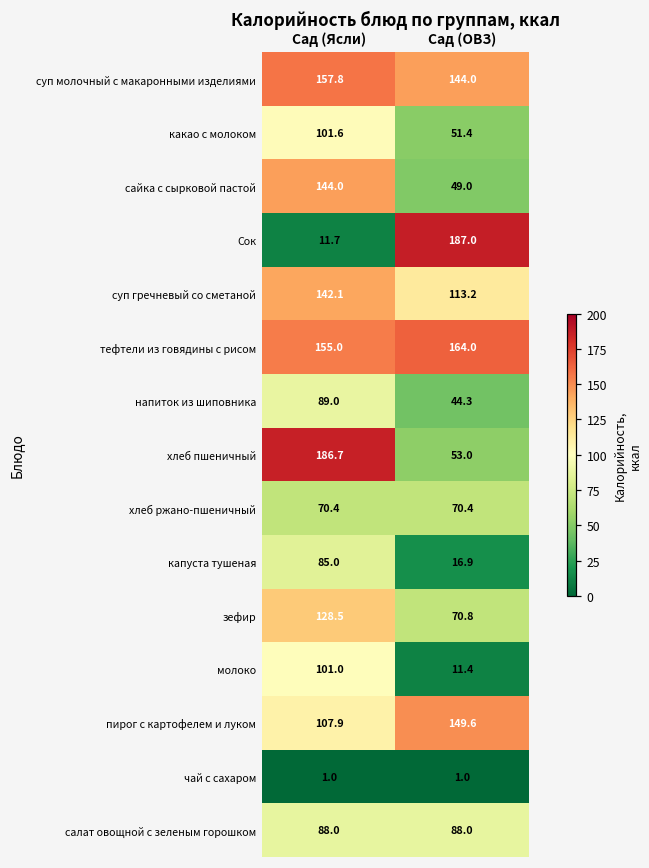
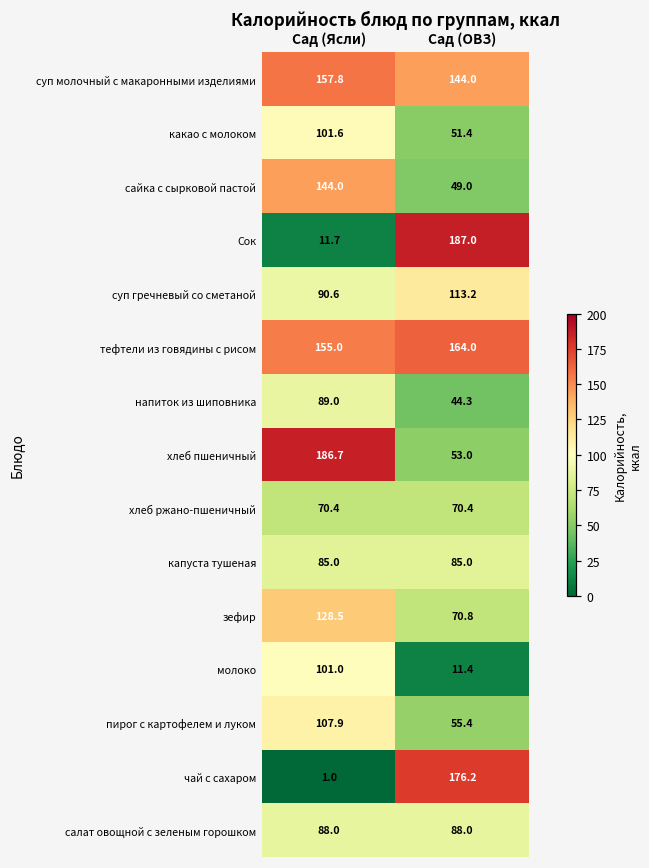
  {
    "суп молочный с макаронными изделиями": {
      "Сад (Ясли)": 157.8,
      "Сад (ОВЗ)": 144.0
    },
    "какао с молоком": {
      "Сад (Ясли)": 101.6,
      "Сад (ОВЗ)": 51.4
    },
    "сайка с сырковой пастой": {
      "Сад (Ясли)": 144.0,
      "Сад (ОВЗ)": 49.0
    },
    "Сок": {
      "Сад (Ясли)": 11.7,
      "Сад (ОВЗ)": 187.0
    },
    "суп гречневый со сметаной": {
-     "Сад (Ясли)": 142.1,
+     "Сад (Ясли)": 90.6,
      "Сад (ОВЗ)": 113.2
    },
    "тефтели из говядины с рисом": {
      "Сад (Ясли)": 155.0,
      "Сад (ОВЗ)": 164.0
    },
    "напиток из шиповника": {
      "Сад (Ясли)": 89.0,
      "Сад (ОВЗ)": 44.3
    },
    "хлеб пшеничный": {
      "Сад (Ясли)": 186.7,
      "Сад (ОВЗ)": 53.0
    },
    "хлеб ржано-пшеничный": {
      "Сад (Ясли)": 70.4,
      "Сад (ОВЗ)": 70.4
    },
    "капуста тушеная": {
      "Сад (Ясли)": 85.0,
-     "Сад (ОВЗ)": 16.9
+     "Сад (ОВЗ)": 85.0
    },
    "зефир": {
      "Сад (Ясли)": 128.5,
      "Сад (ОВЗ)": 70.8
    },
    "молоко": {
      "Сад (Ясли)": 101.0,
      "Сад (ОВЗ)": 11.4
    },
    "пирог с картофелем и луком": {
      "Сад (Ясли)": 107.9,
-     "Сад (ОВЗ)": 149.6
+     "Сад (ОВЗ)": 55.4
    },
    "чай с сахаром": {
      "Сад (Ясли)": 1.0,
-     "Сад (ОВЗ)": 1.0
+     "Сад (ОВЗ)": 176.2
    },
    "салат овощной с зеленым горошком": {
      "Сад (Ясли)": 88.0,
      "Сад (ОВЗ)": 88.0
    }
  }
